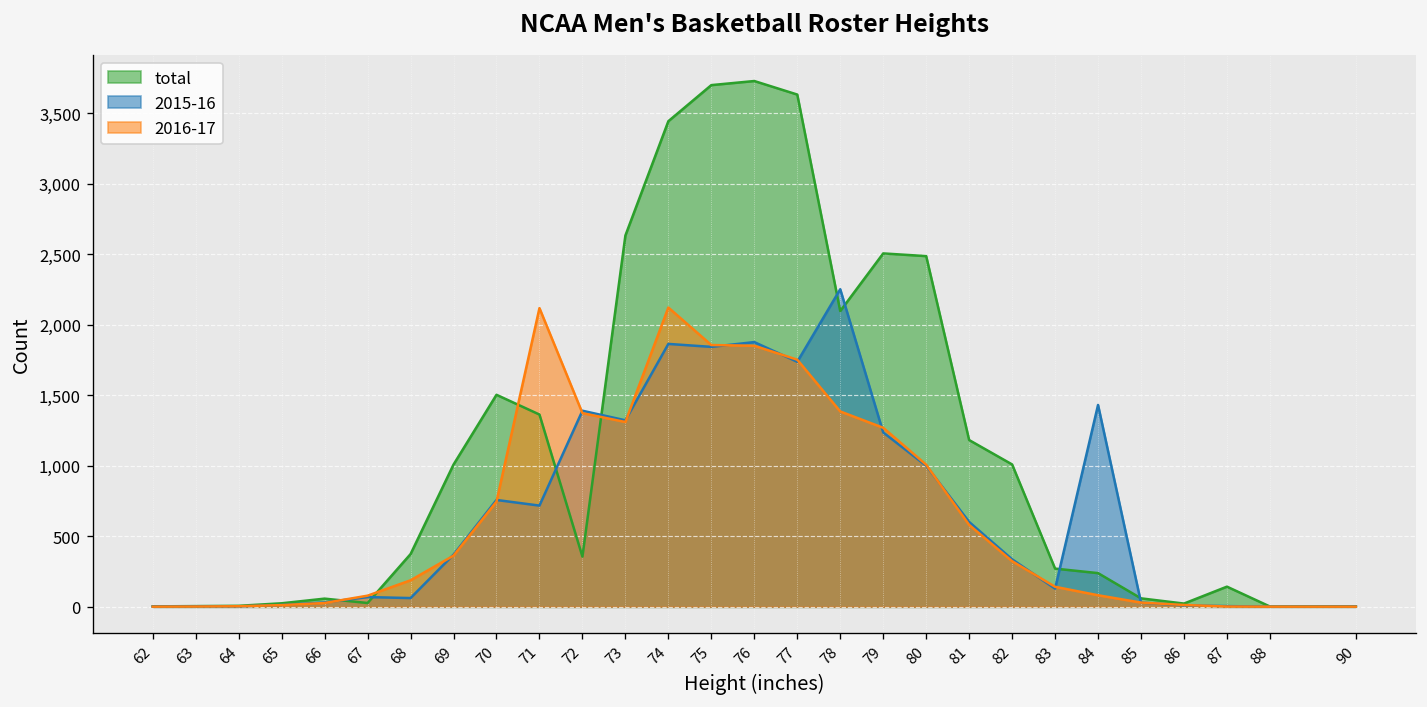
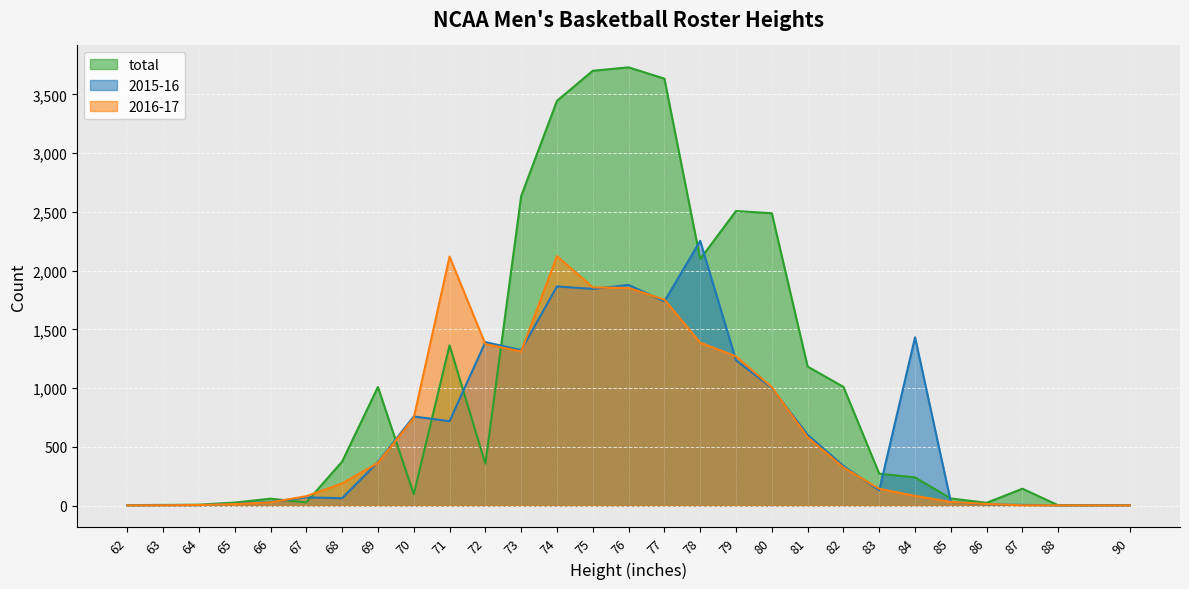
  {
    "total": {
      "66": "60",
      "67": "30",
      "68": "370",
      "69": "1,010",
-     "70": "1,500",
+     "70": "100",
      "71": "1,360",
      "72": "360",
      "73": "2,630",
      "74": "3,450",
      "75": "3,700",
      "76": "3,730",
      "77": "3,630",
      "78": "2,100",
      "79": "2,510",
      "80": "2,490",
      "81": "1,180",
      "82": "1,010",
      "83": "270",
      "84": "240",
      "85": "60",
      "87": "140"
    },
    "2015-16": {
      "68": "60",
      "71": "720",
      "74": "1,870",
      "76": "1,880",
      "78": "2,250",
      "79": "1,240",
      "84": "1,430"
    },
    "2016-17": {
      "68": "190",
      "71": "2,120",
      "74": "2,120",
      "76": "1,850",
      "78": "1,390",
      "79": "1,270",
      "84": "80"
    }
  }
